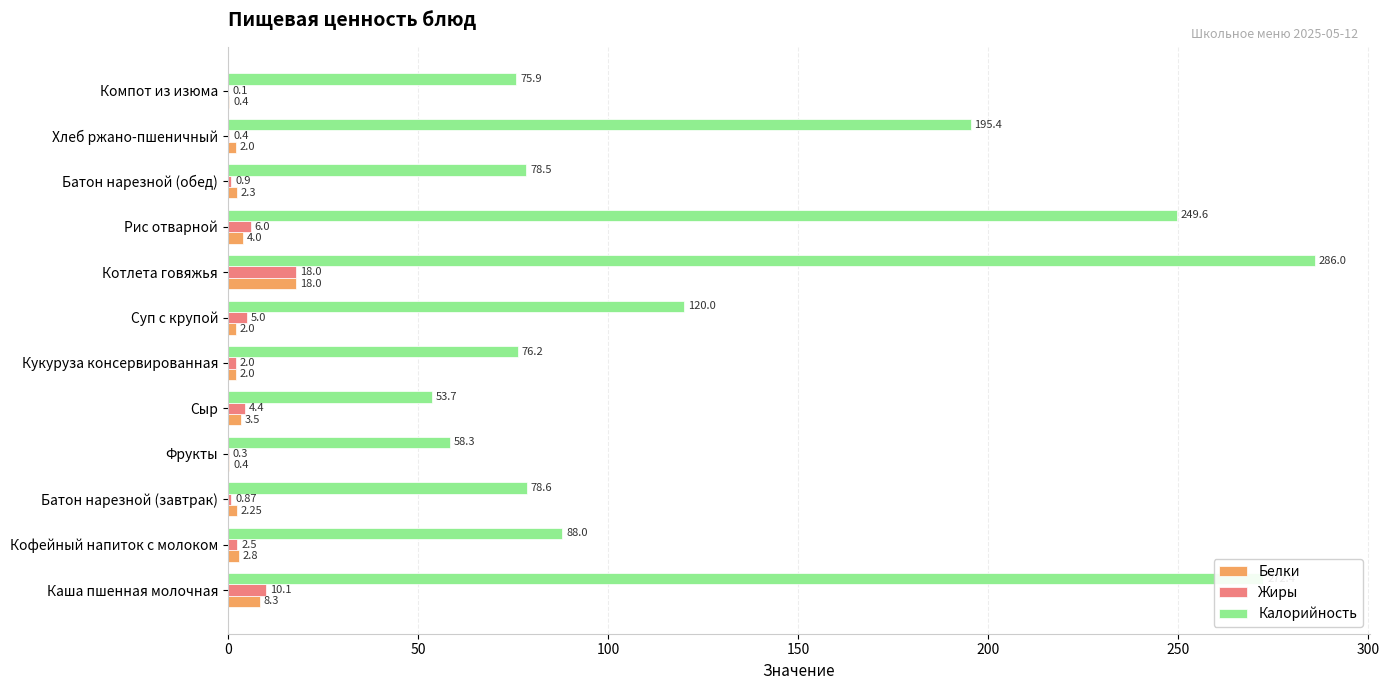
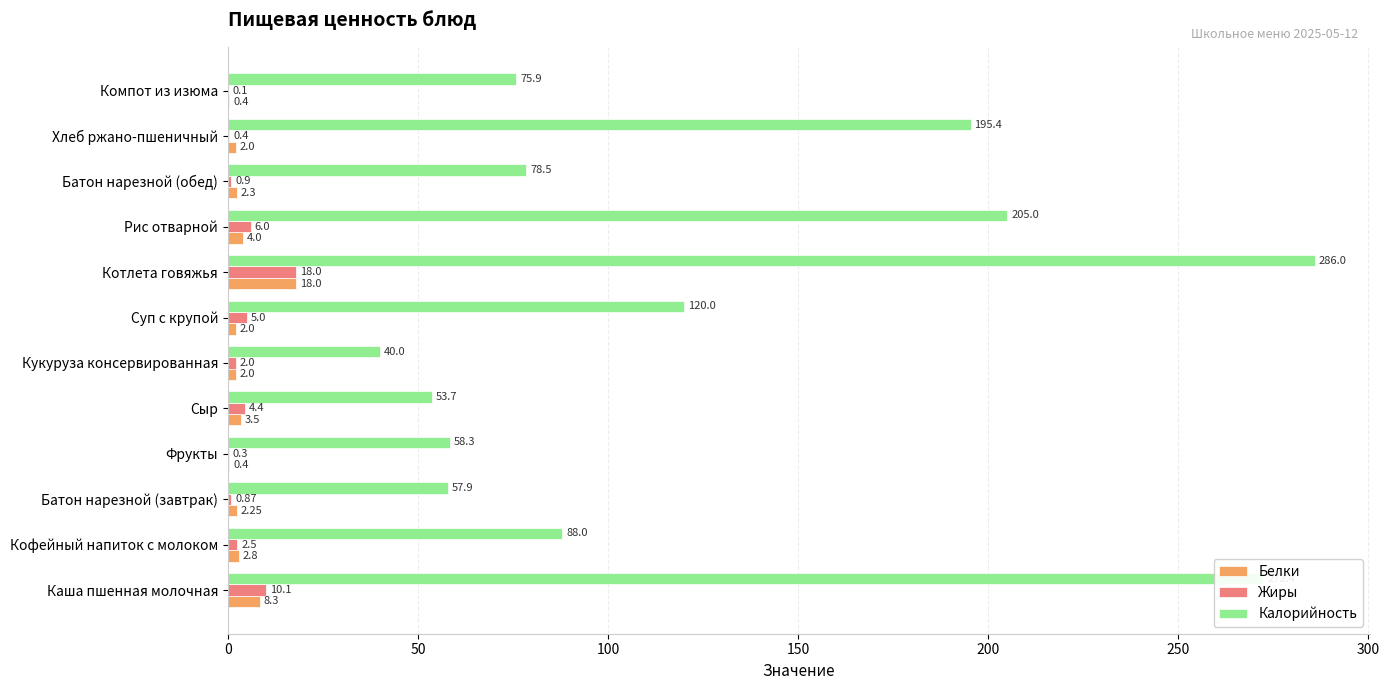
  {
    "Калорийность": {
      "Компот из изюма": 75.9,
      "Хлеб ржано-пшеничный": 195.4,
      "Батон нарезной (обед)": 78.5,
-     "Рис отварной": 249.6,
+     "Рис отварной": 205.0,
      "Котлета говяжья": 286.0,
      "Суп с крупой": 120.0,
-     "Кукуруза консервированная": 76.2,
+     "Кукуруза консервированная": 40.0,
      "Сыр": 53.7,
      "Фрукты": 58.3,
-     "Батон нарезной (завтрак)": 78.6,
+     "Батон нарезной (завтрак)": 57.9,
      "Кофейный напиток с молоком": 88.0
    }
  }
